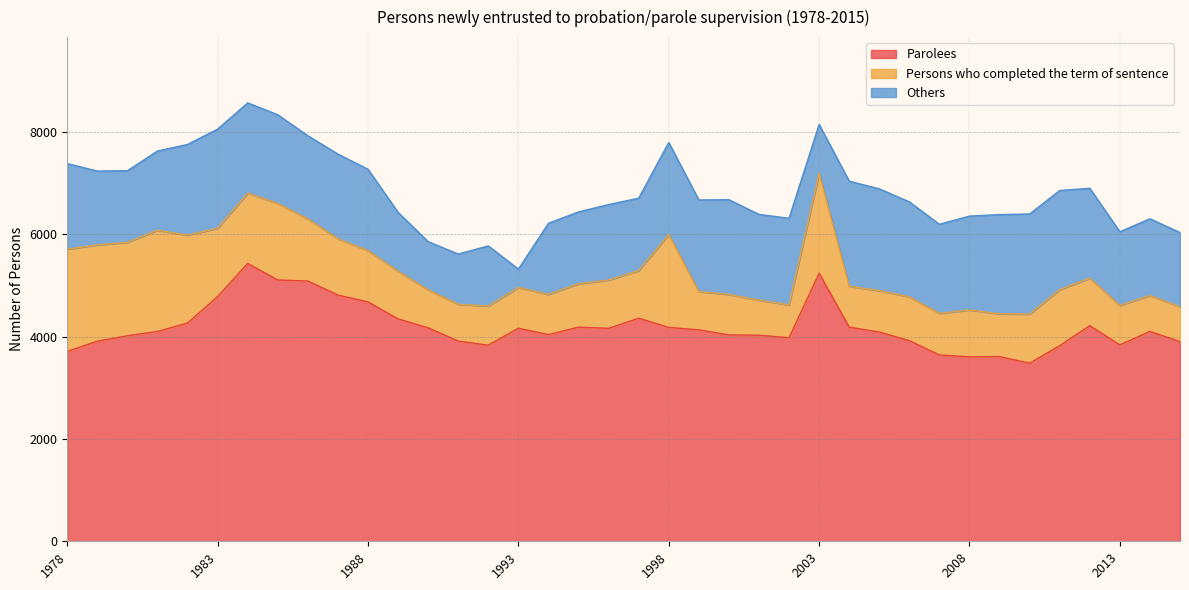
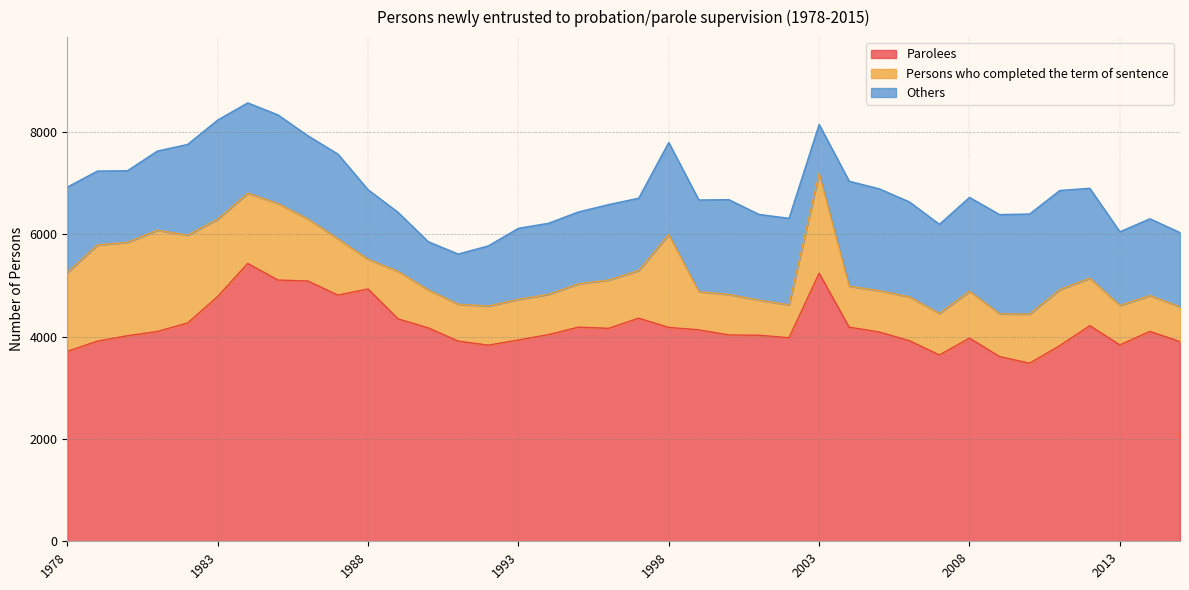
  {
    "Parolees": {
      "1978": 3700,
      "1983": 4800,
-     "1988": 4700,
-     "1993": 4200,
+     "1988": 4900,
+     "1993": 3900,
      "1998": 4200,
      "2003": 5200,
-     "2008": 3600,
+     "2008": 4000,
      "2013": 3800
    },
    "Persons who completed the term of sentence": {
-     "1978": 2000,
-     "1983": 1300,
-     "1988": 1000,
+     "1978": 1500,
+     "1983": 1500,
+     "1988": 600,
      "1993": 800,
      "1998": 1800,
      "2003": 1900,
      "2008": 900,
      "2013": 800
    },
    "Others": {
      "1978": 1700,
      "1983": 1900,
-     "1988": 1600,
-     "1993": 400,
+     "1988": 1400,
+     "1993": 1400,
      "1998": 1800,
      "2003": 1000,
      "2008": 1800,
      "2013": 1400
    }
  }
